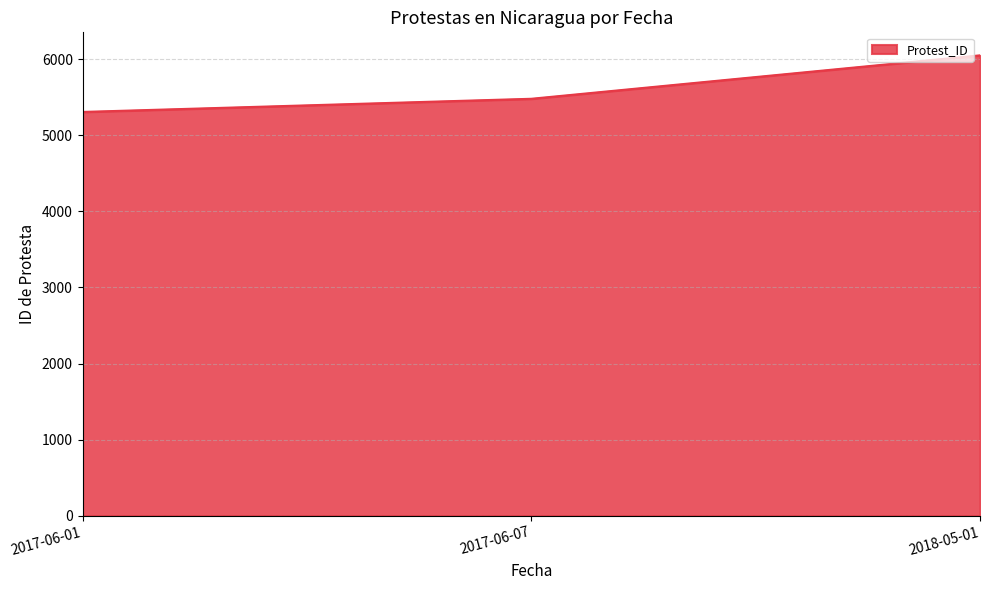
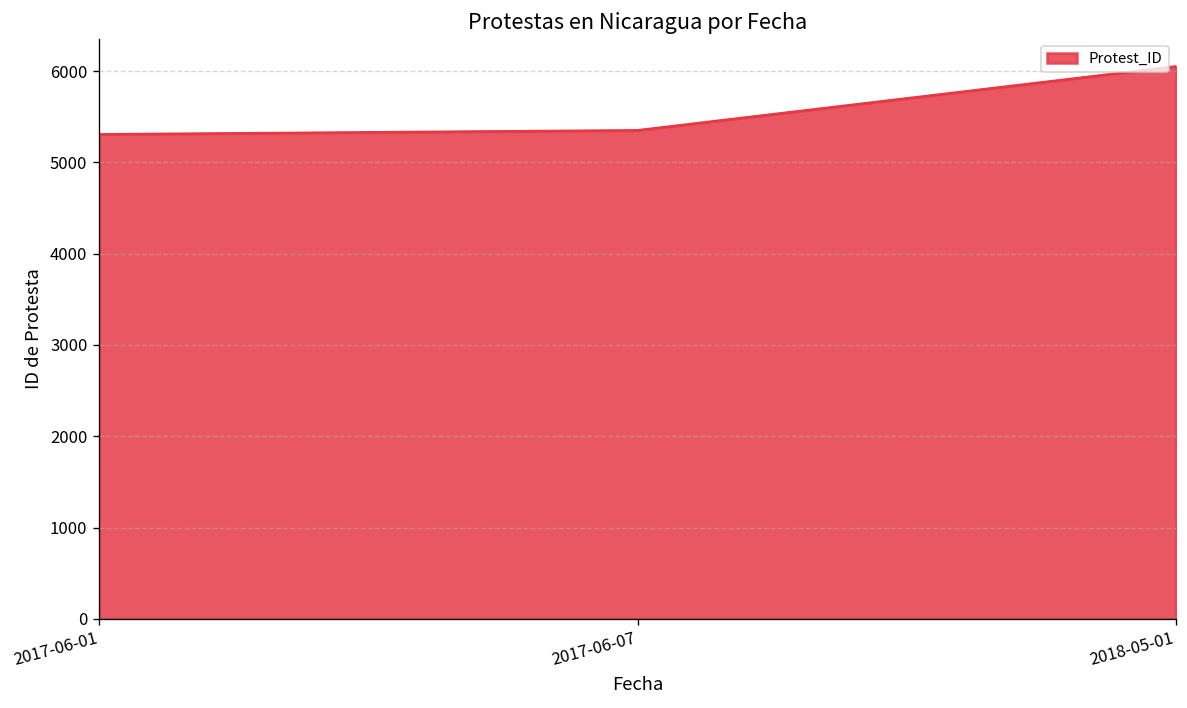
  {
    "2017-06-01": 5300,
-   "2017-06-07": 5500,
+   "2017-06-07": 5400,
    "2018-05-01": 6100
  }
